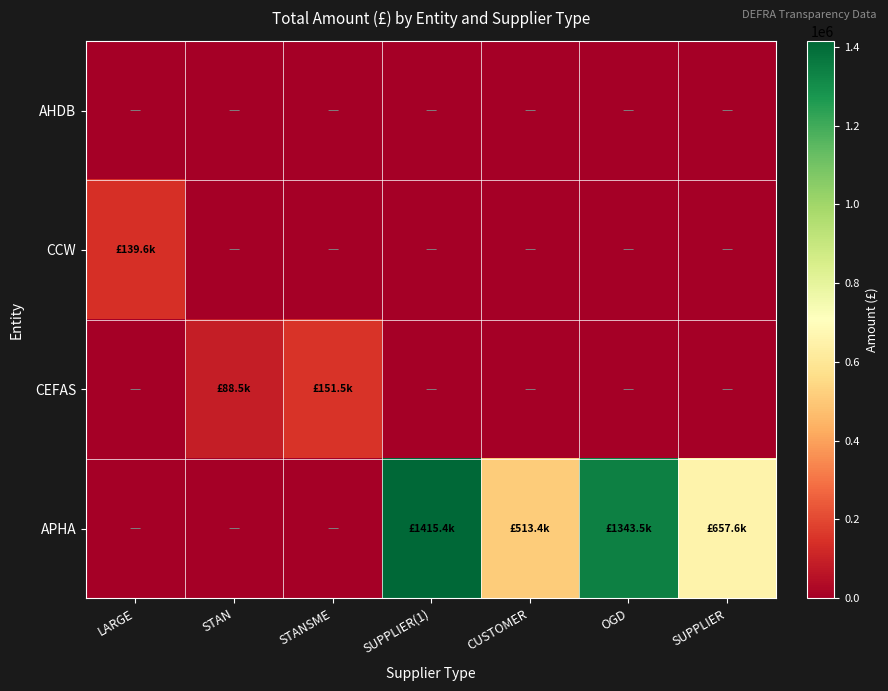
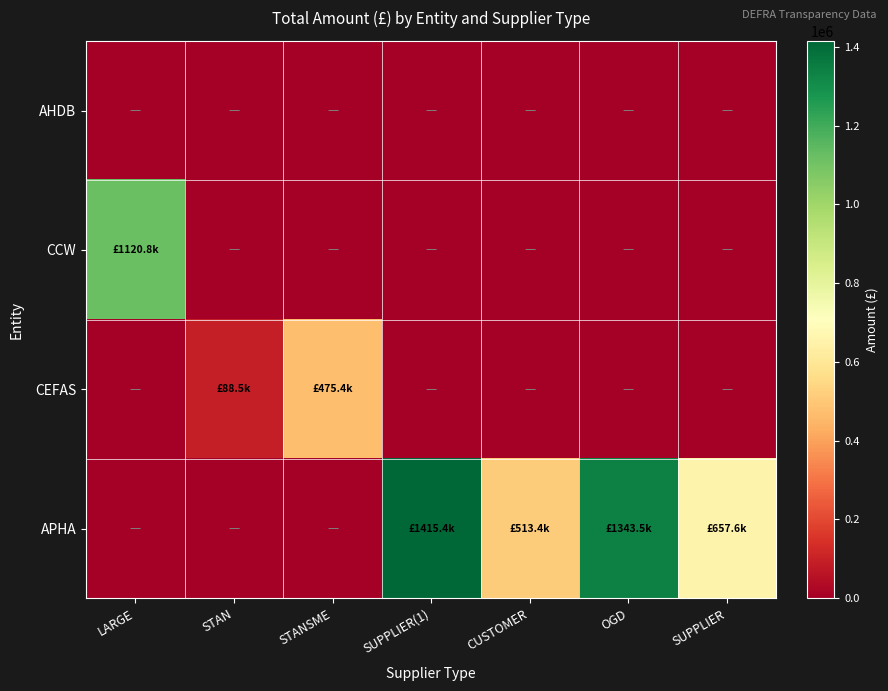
  {
    "CCW": {
-     "LARGE": "£139.6k"
+     "LARGE": "£1120.8k"
    },
    "CEFAS": {
      "STAN": "£88.5k",
-     "STANSME": "£151.5k"
+     "STANSME": "£475.4k"
    },
    "APHA": {
      "SUPPLIER(1)": "£1415.4k",
      "CUSTOMER": "£513.4k",
      "OGD": "£1343.5k",
      "SUPPLIER": "£657.6k"
    }
  }
